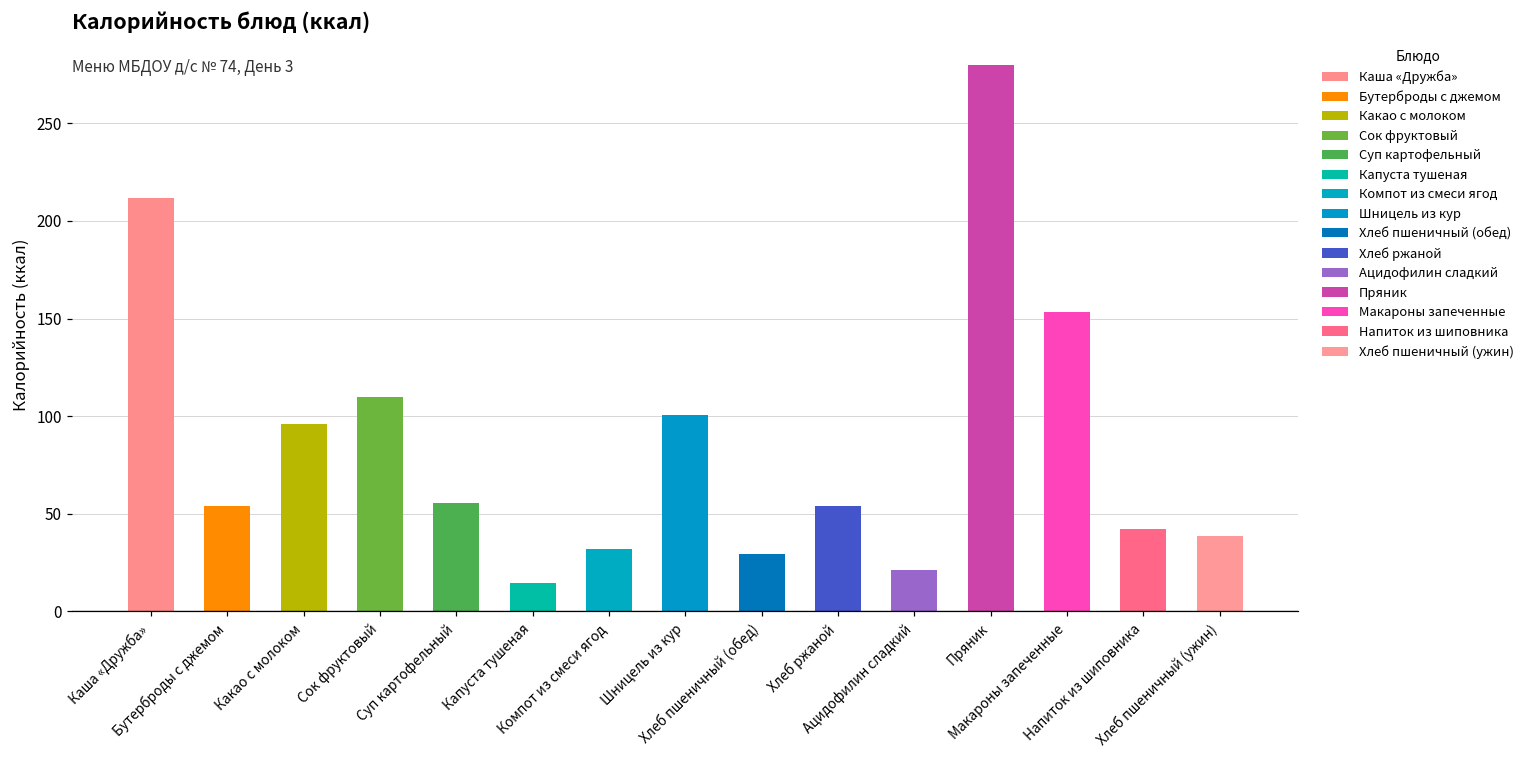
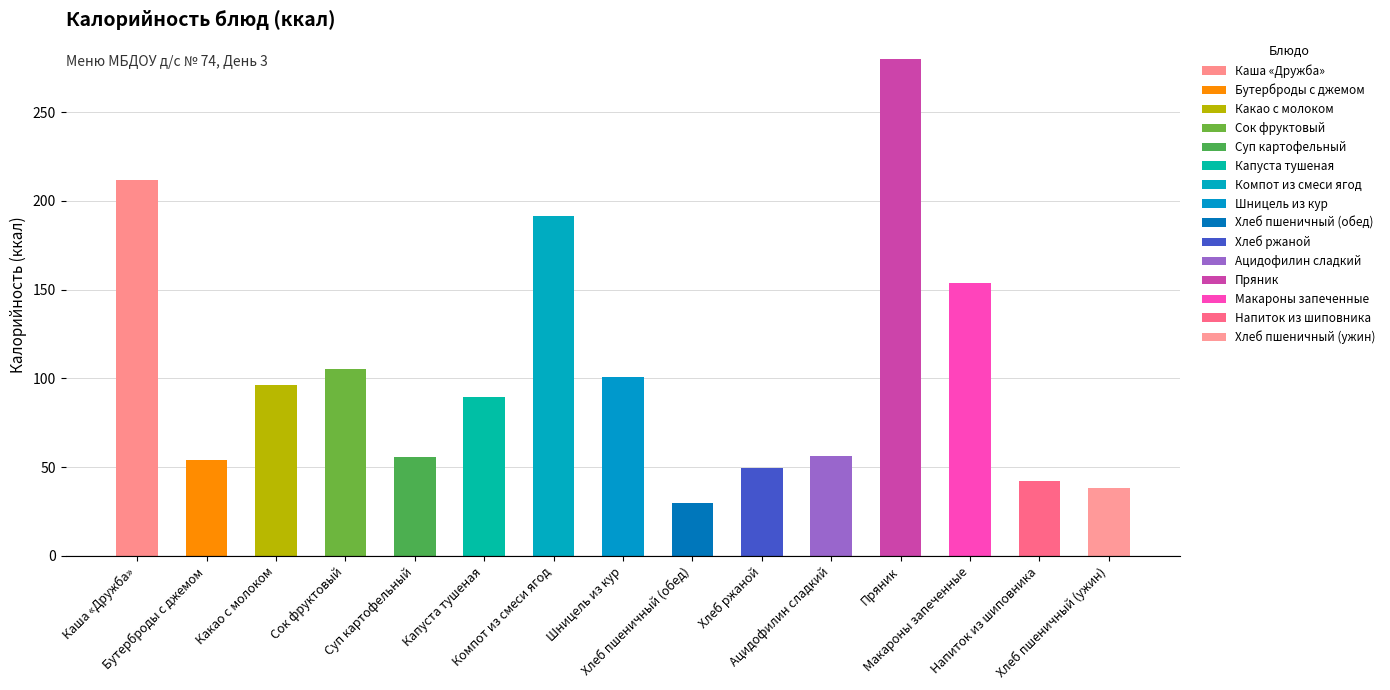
  {
    "Каша «Дружба»": 212,
    "Бутерброды с джемом": 54,
    "Какао с молоком": 96,
-   "Сок фруктовый": 110,
+   "Сок фруктовый": 105,
    "Суп картофельный": 56,
-   "Капуста тушеная": 14,
-   "Компот из смеси ягод": 32,
+   "Капуста тушеная": 90,
+   "Компот из смеси ягод": 192,
    "Шницель из кур": 101,
    "Хлеб пшеничный (обед)": 30,
-   "Хлеб ржаной": 54,
-   "Ацидофилин сладкий": 21,
+   "Хлеб ржаной": 50,
+   "Ацидофилин сладкий": 56,
    "Пряник": 280,
    "Макароны запеченные": 154,
    "Напиток из шиповника": 42,
    "Хлеб пшеничный (ужин)": 39
  }
